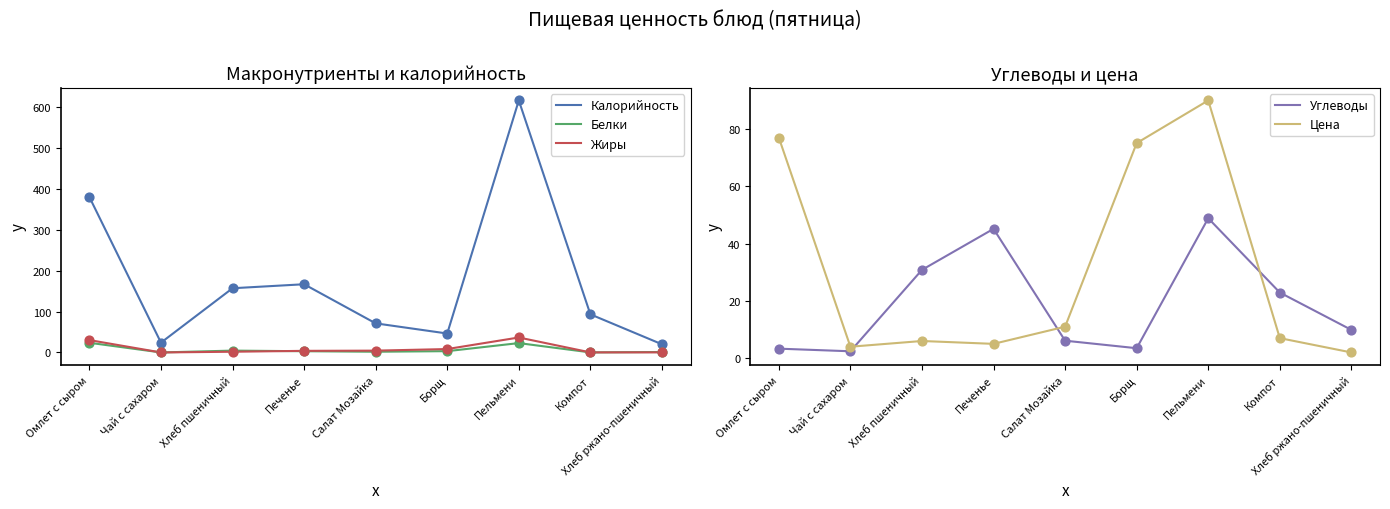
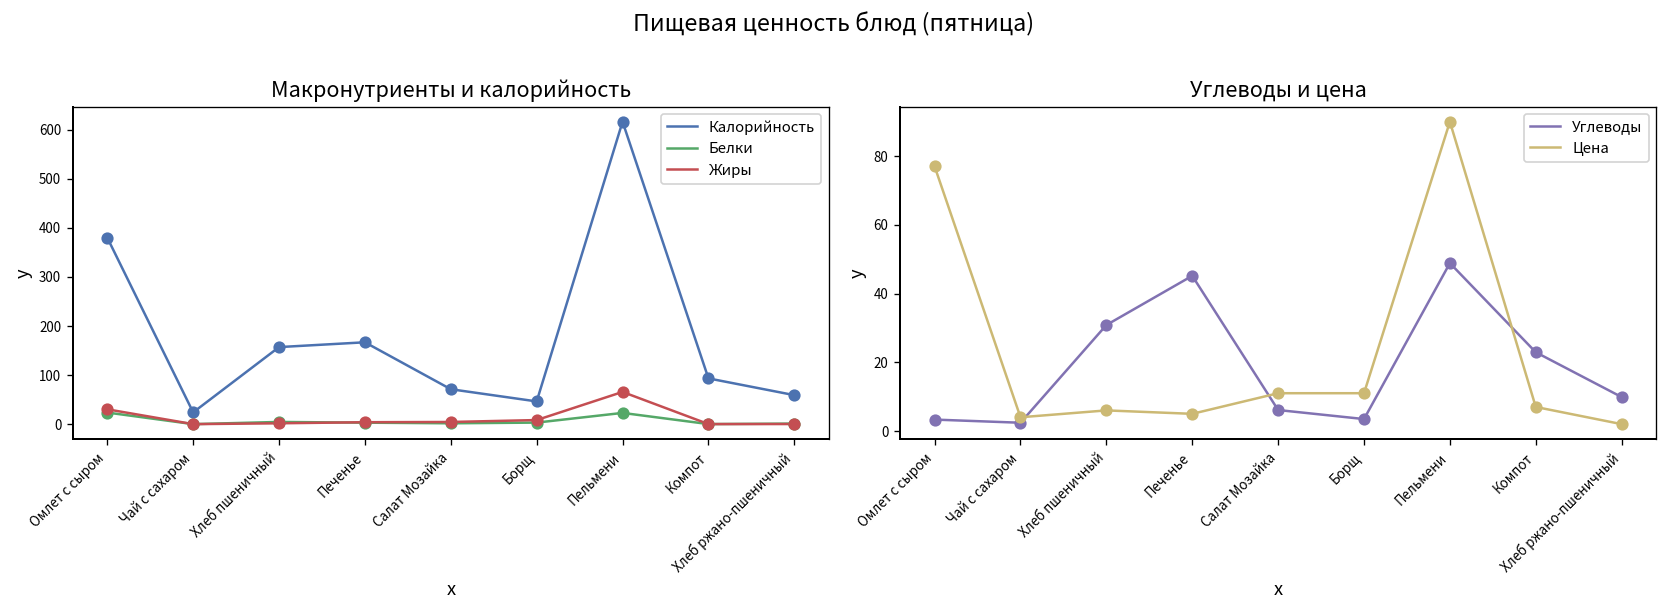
  {
    "Макронутриенты и калорийность": {
      "Калорийность": {
        "Омлет с сыром": 380,
        "Чай с сахаром": 20,
        "Хлеб пшеничный": 160,
        "Печенье": 170,
        "Салат Мозайка": 70,
        "Борщ": 50,
        "Пельмени": 620,
        "Компот": 90,
-       "Хлеб ржано-пшеничный": 20
+       "Хлеб ржано-пшеничный": 60
      },
      "Белки": {
        "Омлет с сыром": 20,
        "Пельмени": 20
      },
      "Жиры": {
        "Омлет с сыром": 30,
-       "Пельмени": 40
+       "Пельмени": 70
      }
    },
    "Углеводы и цена": {
      "Углеводы": {
        "Омлет с сыром": 3,
        "Чай с сахаром": 2,
        "Хлеб пшеничный": 31,
        "Печенье": 45,
        "Салат Мозайка": 6,
        "Борщ": 3,
        "Пельмени": 49,
        "Компот": 23,
        "Хлеб ржано-пшеничный": 10
      },
      "Цена": {
        "Омлет с сыром": 77,
        "Чай с сахаром": 4,
        "Хлеб пшеничный": 6,
        "Печенье": 5,
        "Салат Мозайка": 11,
-       "Борщ": 75,
+       "Борщ": 11,
        "Пельмени": 90,
        "Компот": 7,
        "Хлеб ржано-пшеничный": 2
      }
    }
  }
